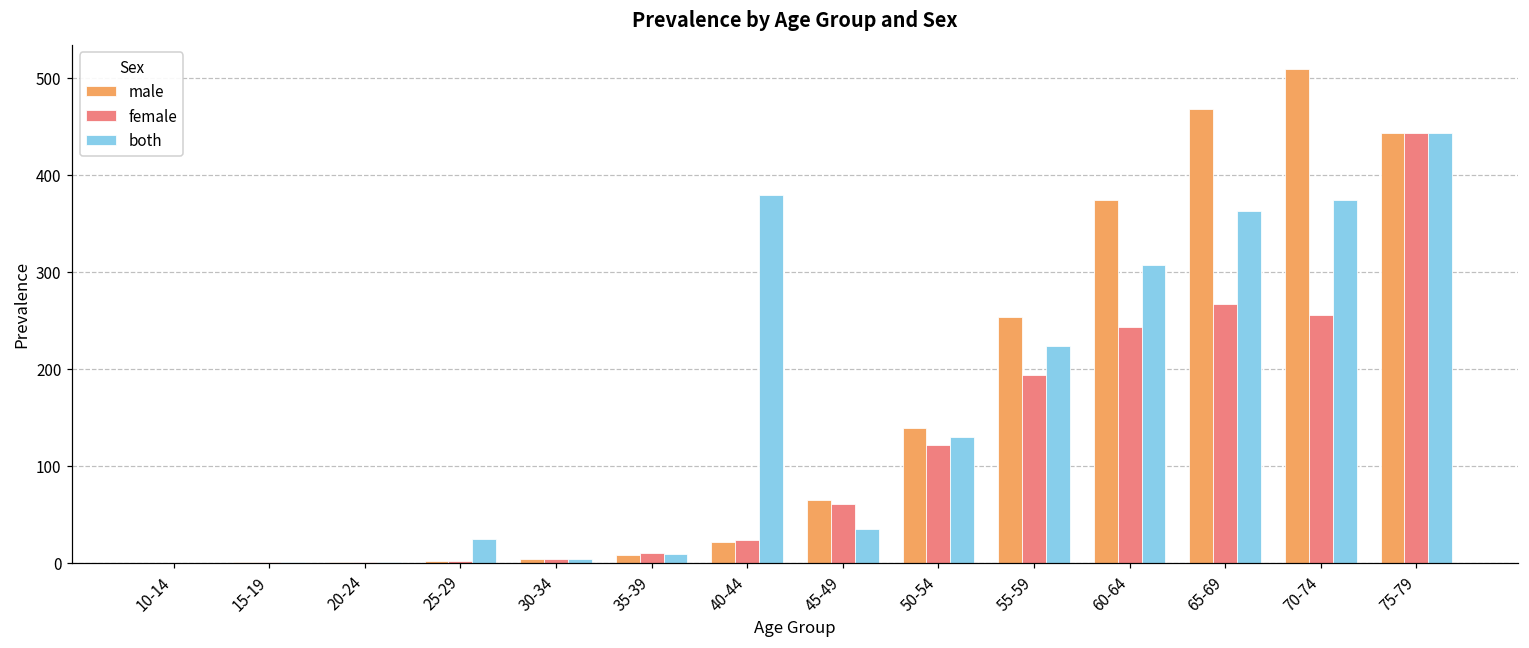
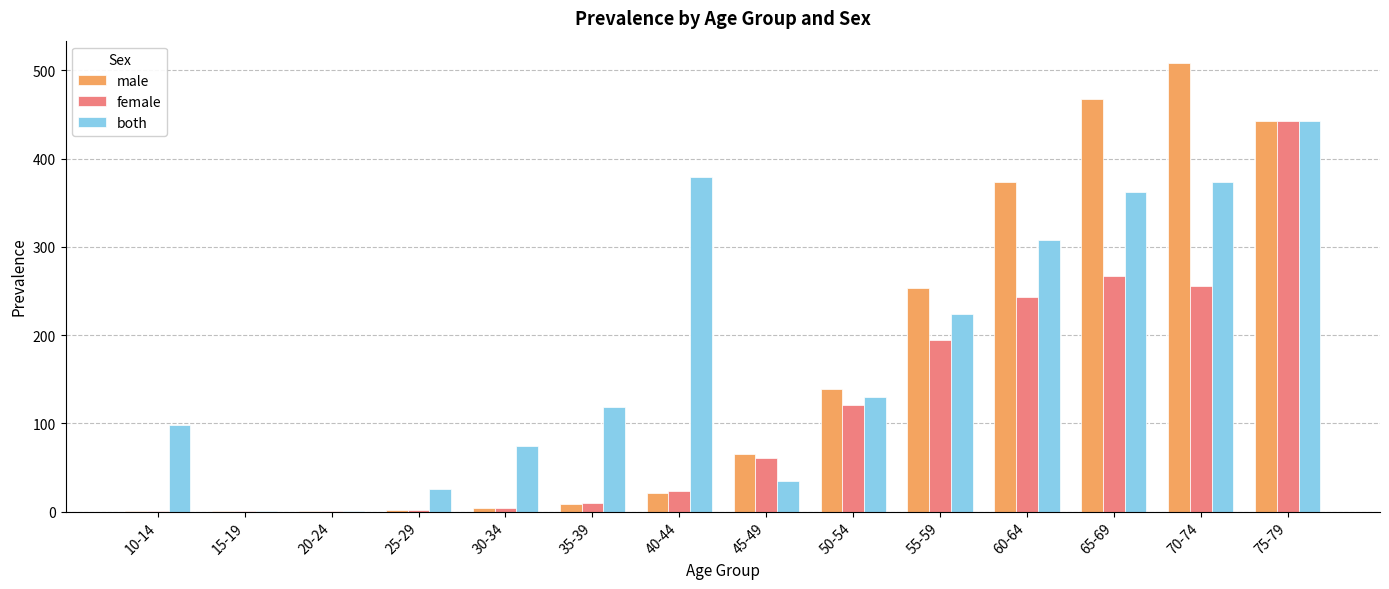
  {
    "both": {
-     "10-14": 0,
+     "10-14": 100,
      "25-29": 30,
-     "30-34": 0,
-     "35-39": 10,
+     "30-34": 70,
+     "35-39": 120,
      "40-44": 380,
      "45-49": 30,
      "50-54": 130,
      "55-59": 220,
      "60-64": 310,
      "65-69": 360,
      "70-74": 370,
      "75-79": 440
    }
  }
